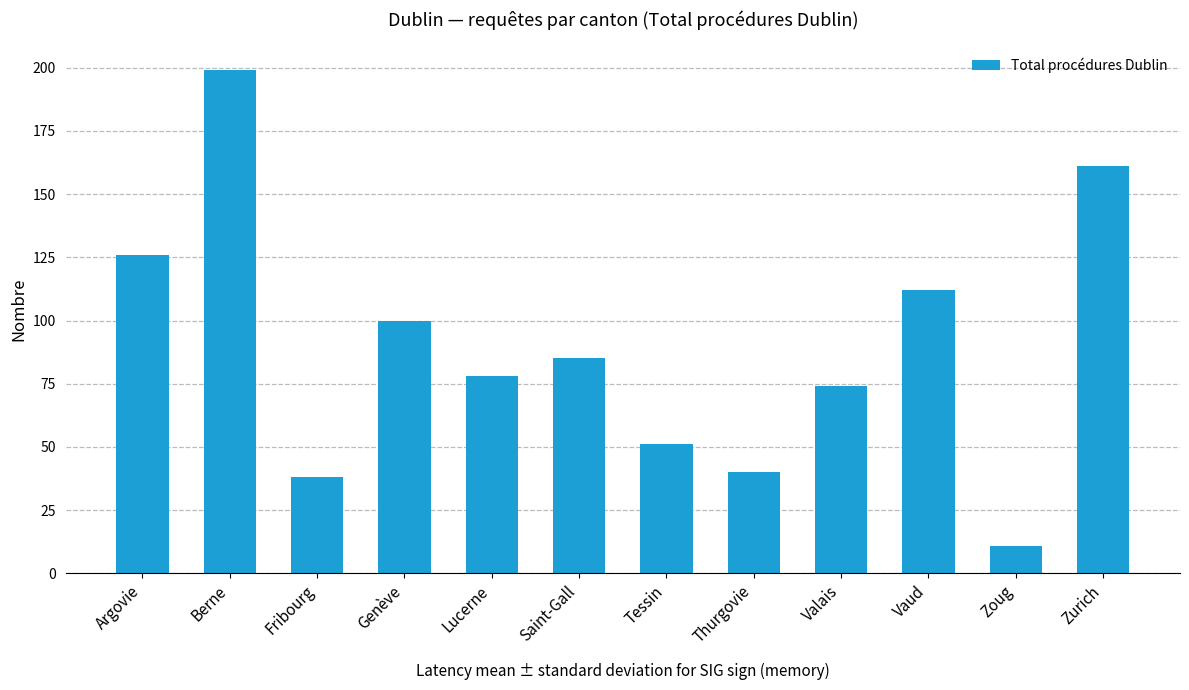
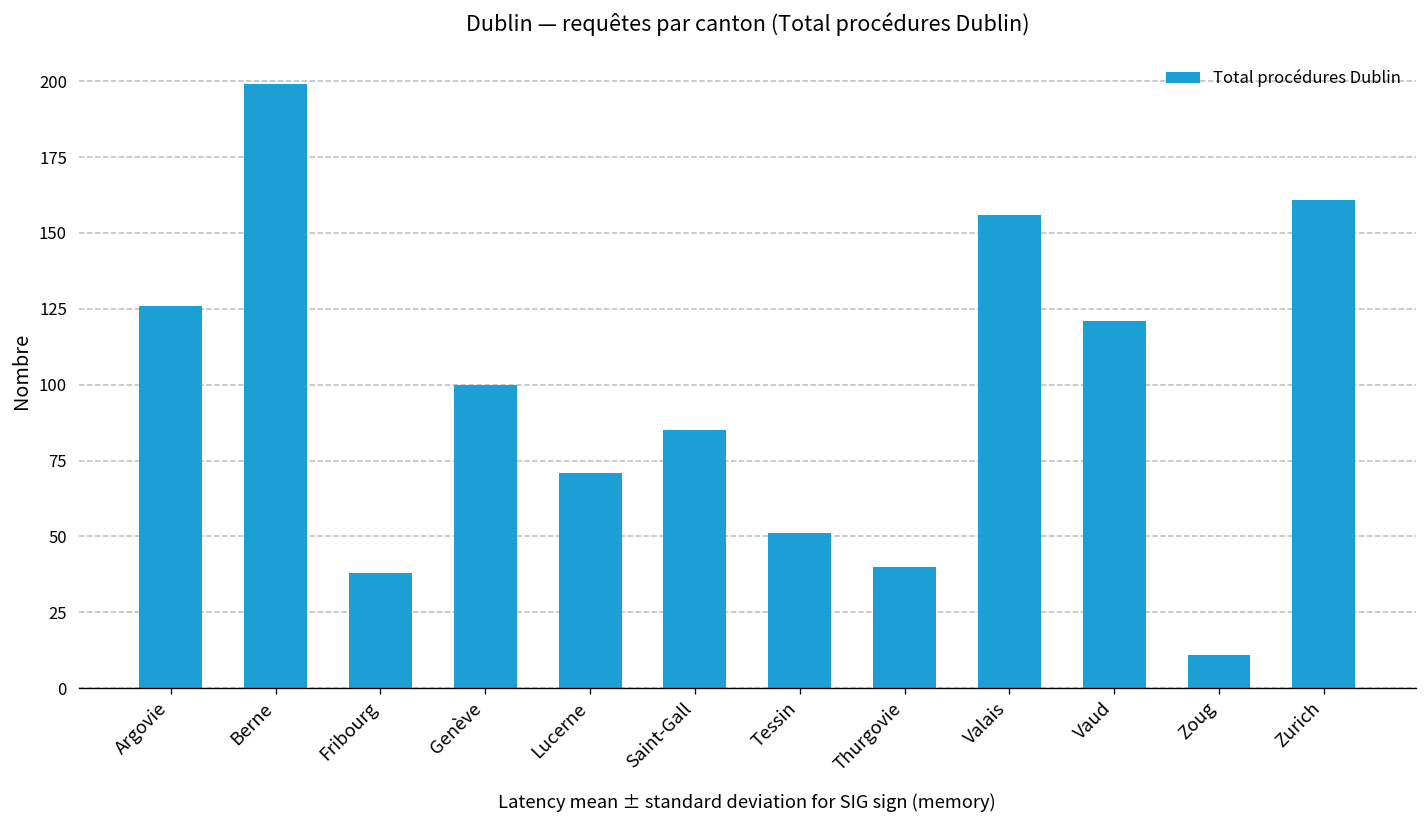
  {
    "Argovie": 126,
    "Berne": 199,
    "Fribourg": 38,
    "Genève": 100,
-   "Lucerne": 78,
+   "Lucerne": 71,
    "Saint-Gall": 85,
    "Tessin": 51,
    "Thurgovie": 40,
-   "Valais": 74,
-   "Vaud": 112,
+   "Valais": 156,
+   "Vaud": 121,
    "Zoug": 11,
    "Zurich": 161
  }
